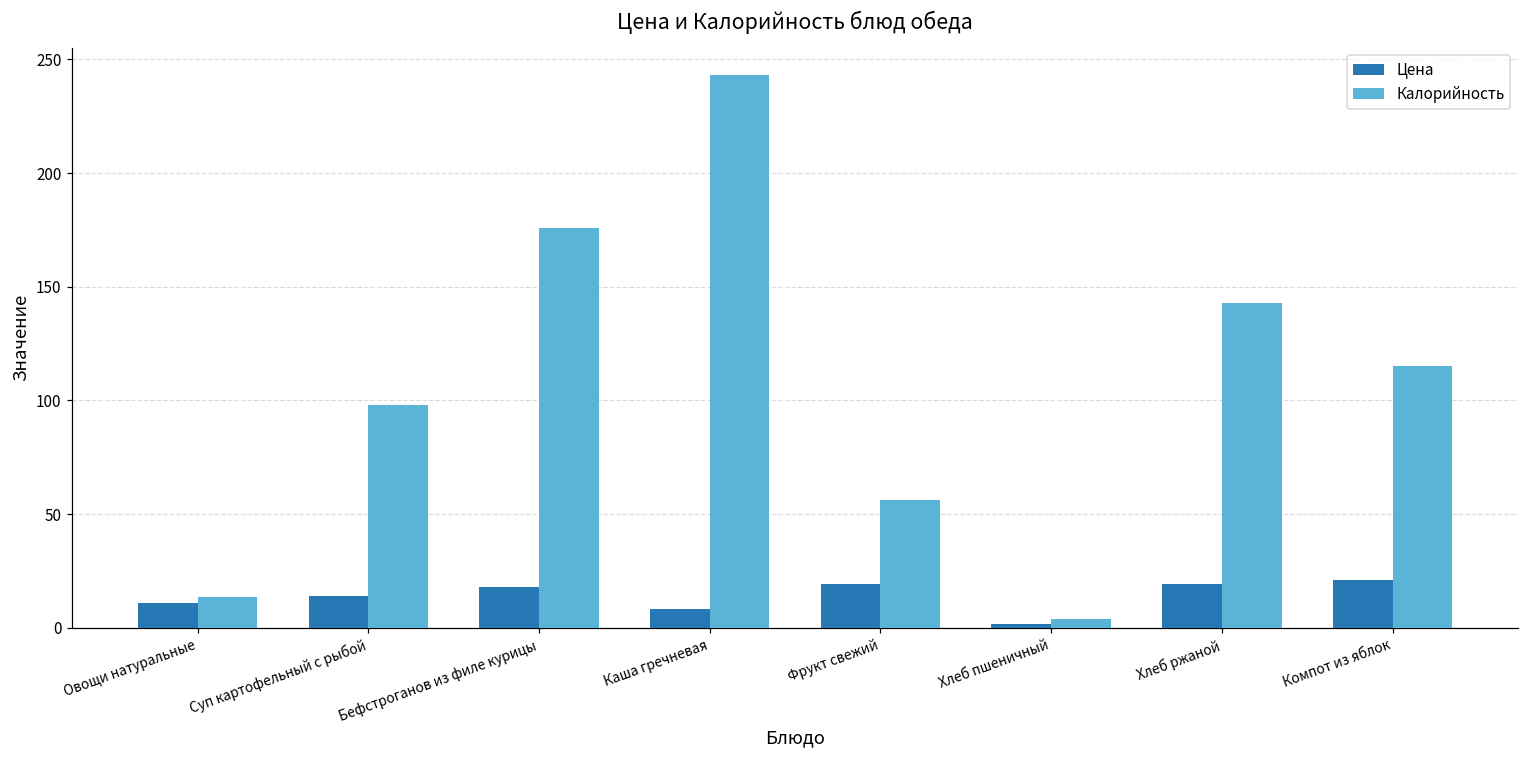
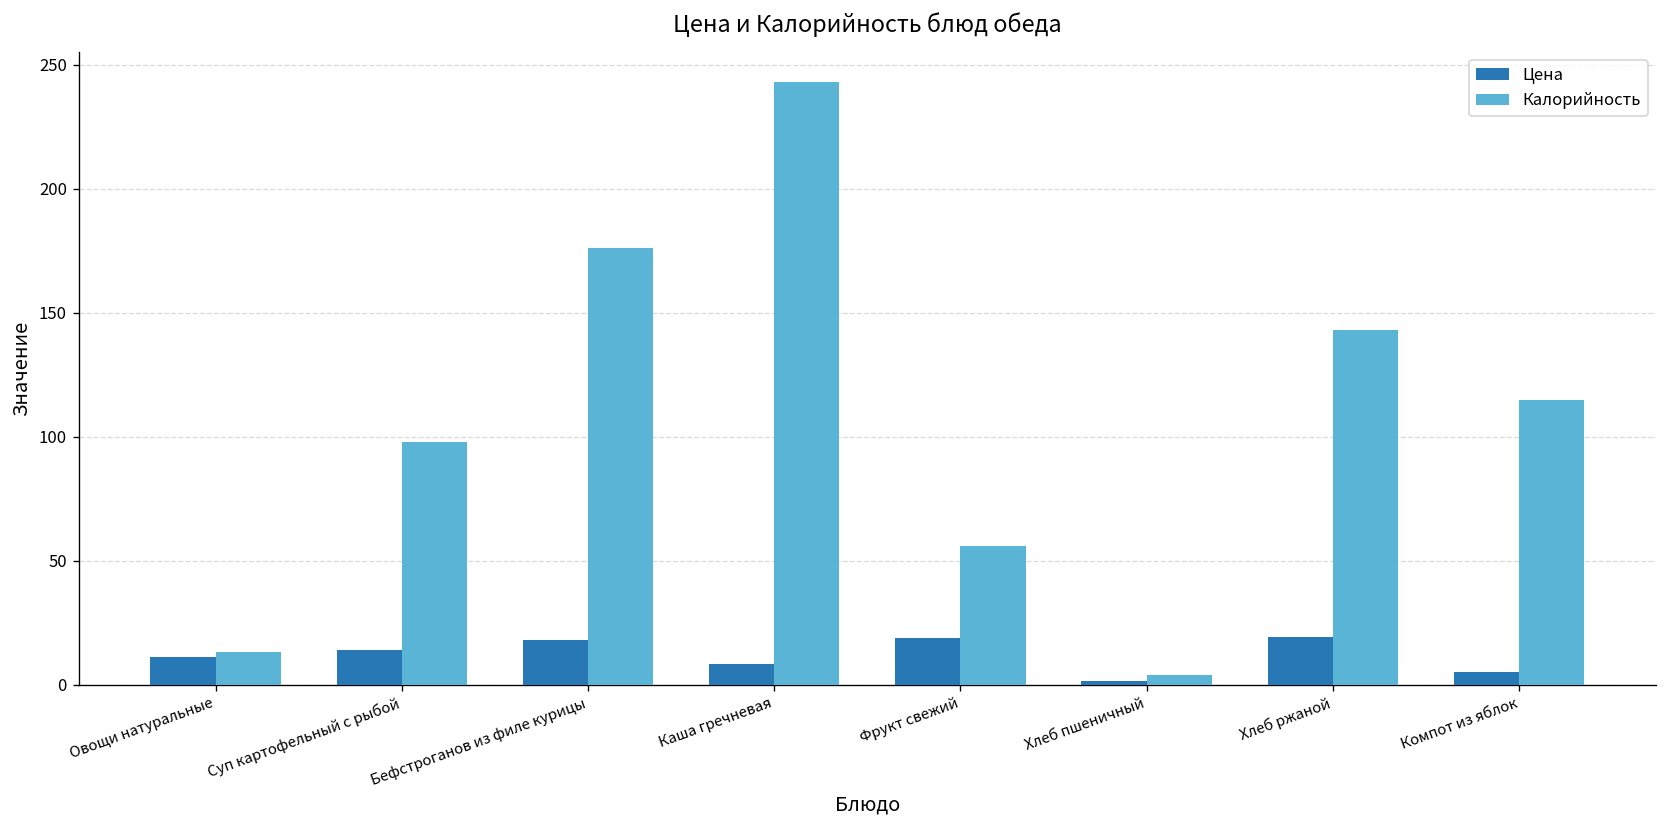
  {
    "Цена": {
      "Овощи натуральные": 11,
      "Суп картофельный с рыбой": 14,
      "Бефстроганов из филе курицы": 18,
      "Каша гречневая": 8,
      "Фрукт свежий": 19,
      "Хлеб пшеничный": 2,
      "Хлеб ржаной": 19,
-     "Компот из яблок": 21
+     "Компот из яблок": 5
    },
    "Калорийность": {
      "Овощи натуральные": 13,
      "Суп картофельный с рыбой": 98,
      "Бефстроганов из филе курицы": 176,
      "Каша гречневая": 243,
      "Фрукт свежий": 56,
      "Хлеб пшеничный": 4,
      "Хлеб ржаной": 143,
      "Компот из яблок": 115
    }
  }
